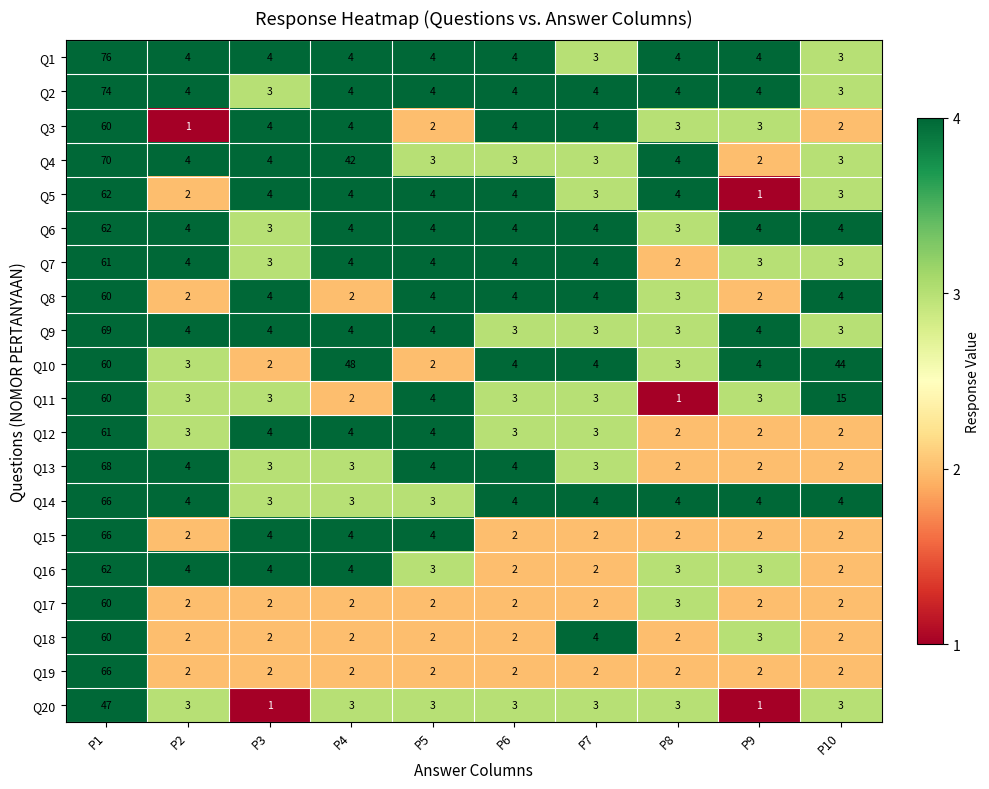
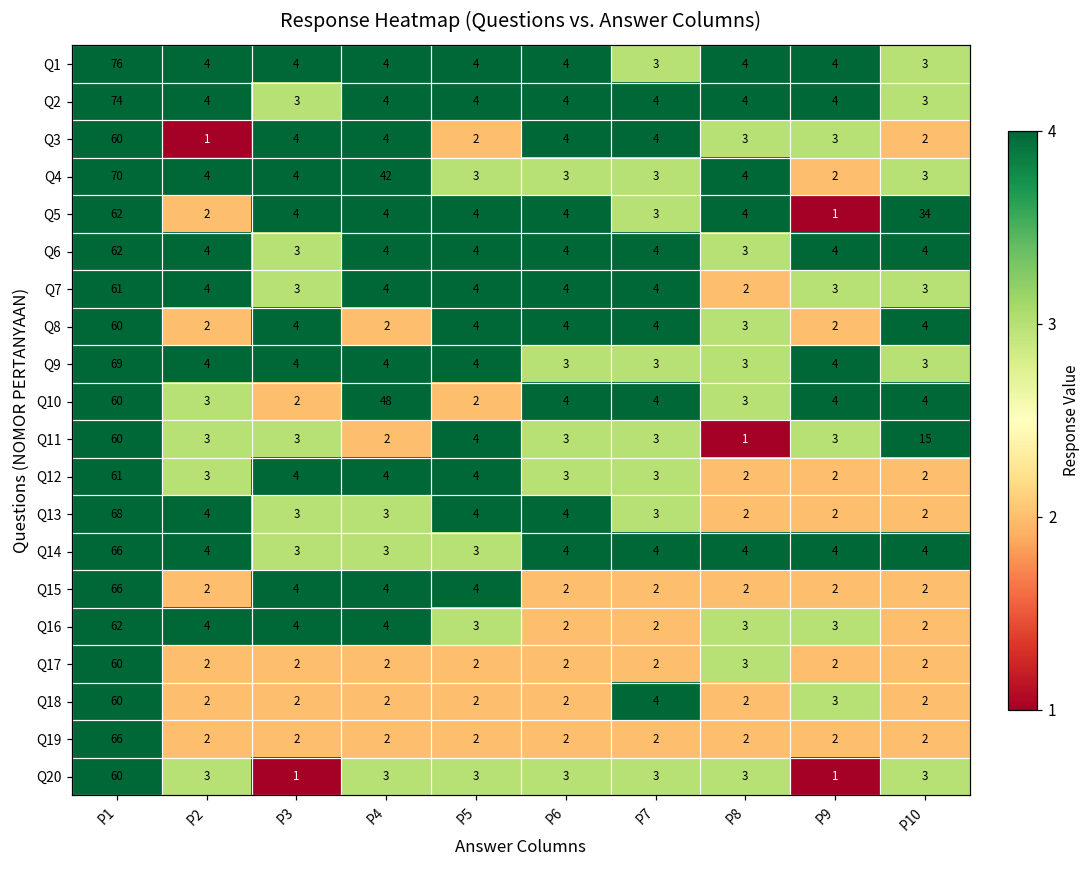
  {
    "Q1": {
      "P1": 76,
      "P2": 4,
      "P3": 4,
      "P4": 4,
      "P5": 4,
      "P6": 4,
      "P7": 3,
      "P8": 4,
      "P9": 4,
      "P10": 3
    },
    "Q2": {
      "P1": 74,
      "P2": 4,
      "P3": 3,
      "P4": 4,
      "P5": 4,
      "P6": 4,
      "P7": 4,
      "P8": 4,
      "P9": 4,
      "P10": 3
    },
    "Q3": {
      "P1": 60,
      "P2": 1,
      "P3": 4,
      "P4": 4,
      "P5": 2,
      "P6": 4,
      "P7": 4,
      "P8": 3,
      "P9": 3,
      "P10": 2
    },
    "Q4": {
      "P1": 70,
      "P2": 4,
      "P3": 4,
      "P4": 42,
      "P5": 3,
      "P6": 3,
      "P7": 3,
      "P8": 4,
      "P9": 2,
      "P10": 3
    },
    "Q5": {
      "P1": 62,
      "P2": 2,
      "P3": 4,
      "P4": 4,
      "P5": 4,
      "P6": 4,
      "P7": 3,
      "P8": 4,
      "P9": 1,
-     "P10": 3
+     "P10": 34
    },
    "Q6": {
      "P1": 62,
      "P2": 4,
      "P3": 3,
      "P4": 4,
      "P5": 4,
      "P6": 4,
      "P7": 4,
      "P8": 3,
      "P9": 4,
      "P10": 4
    },
    "Q7": {
      "P1": 61,
      "P2": 4,
      "P3": 3,
      "P4": 4,
      "P5": 4,
      "P6": 4,
      "P7": 4,
      "P8": 2,
      "P9": 3,
      "P10": 3
    },
    "Q8": {
      "P1": 60,
      "P2": 2,
      "P3": 4,
      "P4": 2,
      "P5": 4,
      "P6": 4,
      "P7": 4,
      "P8": 3,
      "P9": 2,
      "P10": 4
    },
    "Q9": {
      "P1": 69,
      "P2": 4,
      "P3": 4,
      "P4": 4,
      "P5": 4,
      "P6": 3,
      "P7": 3,
      "P8": 3,
      "P9": 4,
      "P10": 3
    },
    "Q10": {
      "P1": 60,
      "P2": 3,
      "P3": 2,
      "P4": 48,
      "P5": 2,
      "P6": 4,
      "P7": 4,
      "P8": 3,
      "P9": 4,
-     "P10": 44
+     "P10": 4
    },
    "Q11": {
      "P1": 60,
      "P2": 3,
      "P3": 3,
      "P4": 2,
      "P5": 4,
      "P6": 3,
      "P7": 3,
      "P8": 1,
      "P9": 3,
      "P10": 15
    },
    "Q12": {
      "P1": 61,
      "P2": 3,
      "P3": 4,
      "P4": 4,
      "P5": 4,
      "P6": 3,
      "P7": 3,
      "P8": 2,
      "P9": 2,
      "P10": 2
    },
    "Q13": {
      "P1": 68,
      "P2": 4,
      "P3": 3,
      "P4": 3,
      "P5": 4,
      "P6": 4,
      "P7": 3,
      "P8": 2,
      "P9": 2,
      "P10": 2
    },
    "Q14": {
      "P1": 66,
      "P2": 4,
      "P3": 3,
      "P4": 3,
      "P5": 3,
      "P6": 4,
      "P7": 4,
      "P8": 4,
      "P9": 4,
      "P10": 4
    },
    "Q15": {
      "P1": 66,
      "P2": 2,
      "P3": 4,
      "P4": 4,
      "P5": 4,
      "P6": 2,
      "P7": 2,
      "P8": 2,
      "P9": 2,
      "P10": 2
    },
    "Q16": {
      "P1": 62,
      "P2": 4,
      "P3": 4,
      "P4": 4,
      "P5": 3,
      "P6": 2,
      "P7": 2,
      "P8": 3,
      "P9": 3,
      "P10": 2
    },
    "Q17": {
      "P1": 60,
      "P2": 2,
      "P3": 2,
      "P4": 2,
      "P5": 2,
      "P6": 2,
      "P7": 2,
      "P8": 3,
      "P9": 2,
      "P10": 2
    },
    "Q18": {
      "P1": 60,
      "P2": 2,
      "P3": 2,
      "P4": 2,
      "P5": 2,
      "P6": 2,
      "P7": 4,
      "P8": 2,
      "P9": 3,
      "P10": 2
    },
    "Q19": {
      "P1": 66,
      "P2": 2,
      "P3": 2,
      "P4": 2,
      "P5": 2,
      "P6": 2,
      "P7": 2,
      "P8": 2,
      "P9": 2,
      "P10": 2
    },
    "Q20": {
-     "P1": 47,
+     "P1": 60,
      "P2": 3,
      "P3": 1,
      "P4": 3,
      "P5": 3,
      "P6": 3,
      "P7": 3,
      "P8": 3,
      "P9": 1,
      "P10": 3
    }
  }
